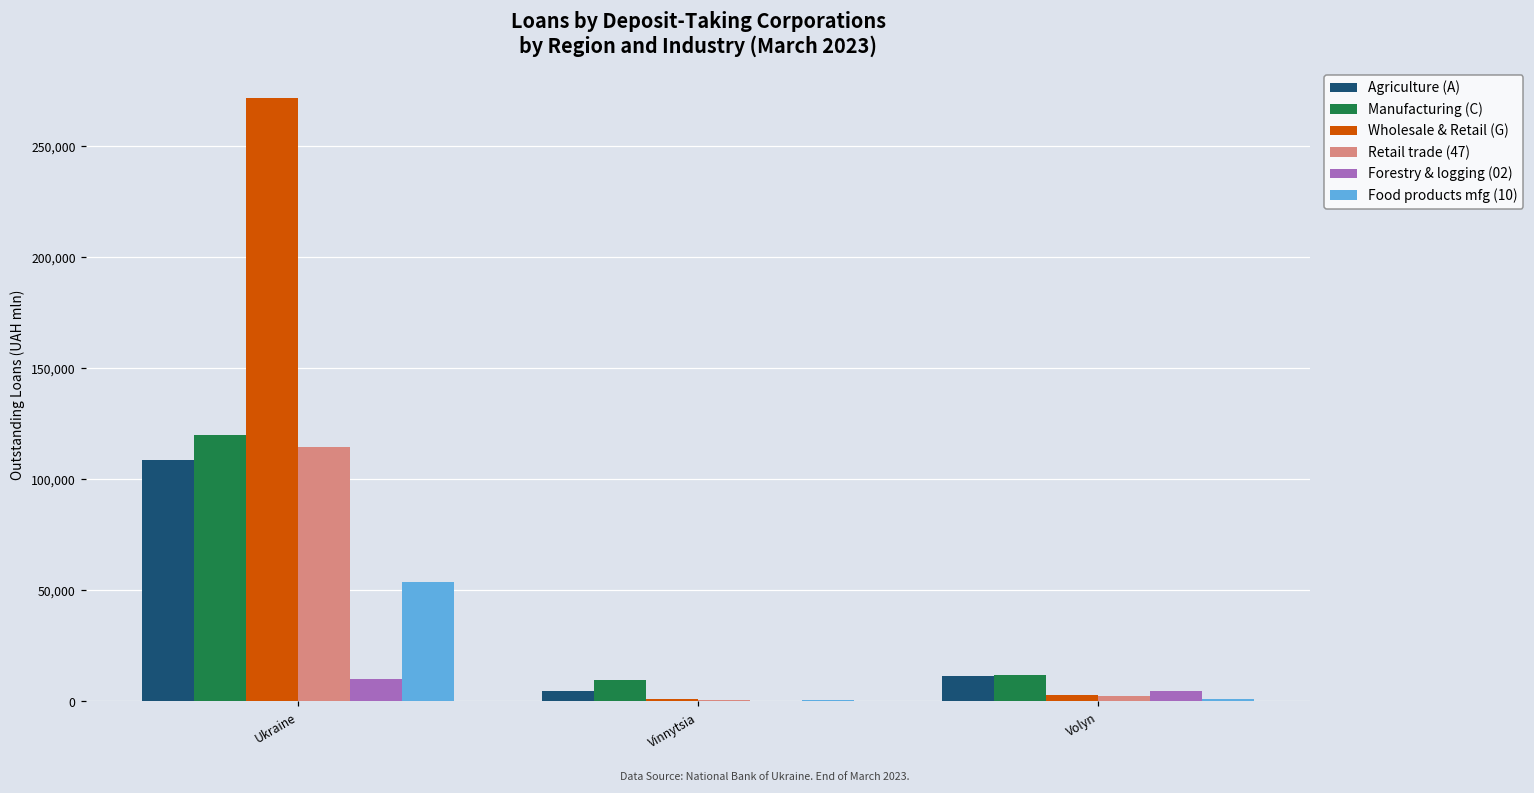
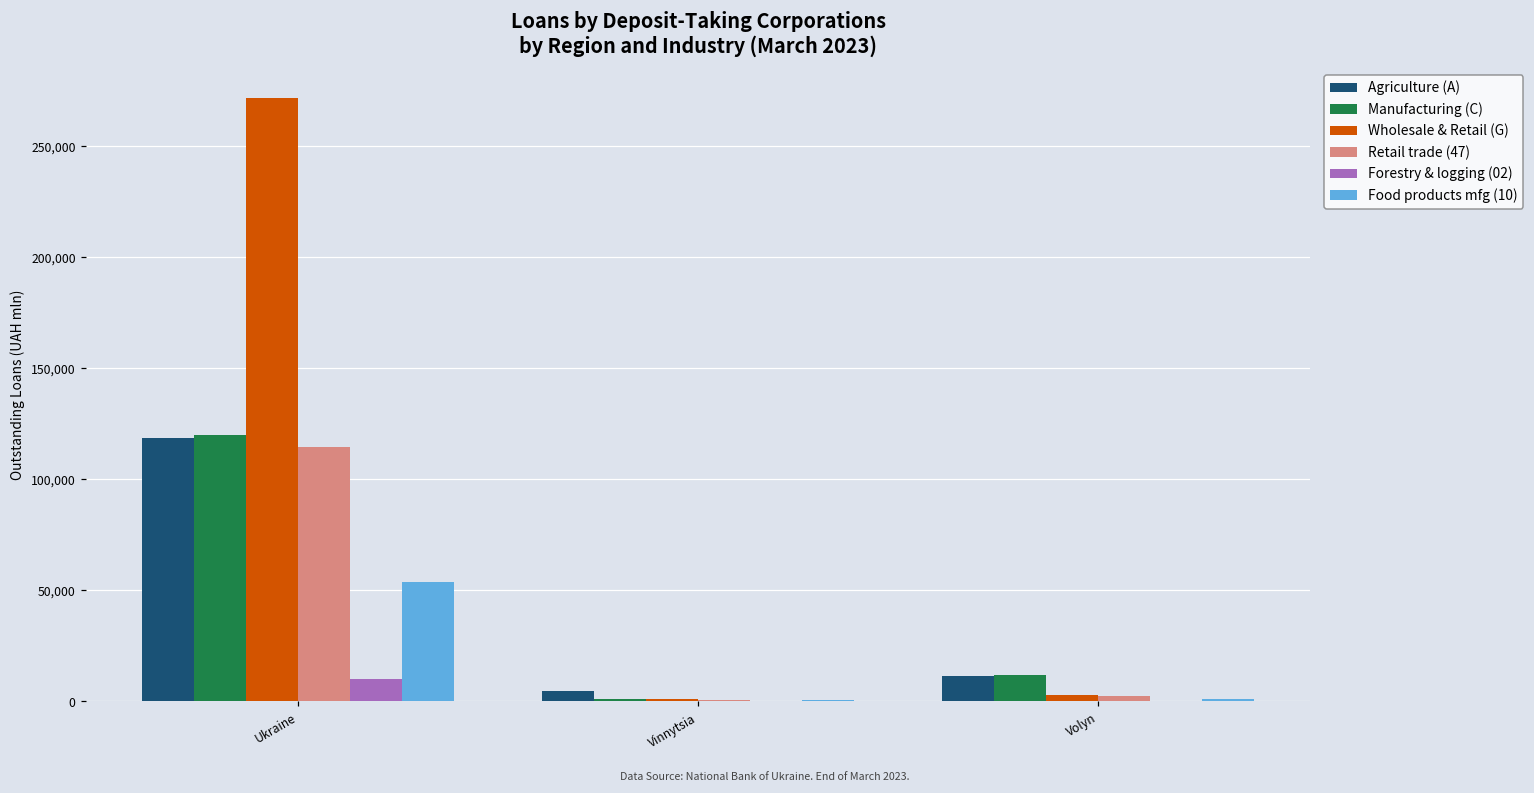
  {
    "Agriculture (A)": {
-     "Ukraine": "109,000",
+     "Ukraine": "119,000",
      "Vinnytsia": "5,000",
      "Volyn": "12,000"
    },
    "Manufacturing (C)": {
      "Ukraine": "120,000",
-     "Vinnytsia": "10,000",
+     "Vinnytsia": "1,000",
      "Volyn": "12,000"
    },
    "Wholesale & Retail (G)": {
      "Ukraine": "272,000",
      "Volyn": "3,000"
    },
    "Retail trade (47)": {
      "Ukraine": "115,000",
      "Volyn": "2,000"
    },
    "Forestry & logging (02)": {
      "Ukraine": "10,000",
-     "Volyn": "5,000"
+     "Volyn": "0"
    },
    "Food products mfg (10)": {
      "Ukraine": "54,000"
    }
  }
